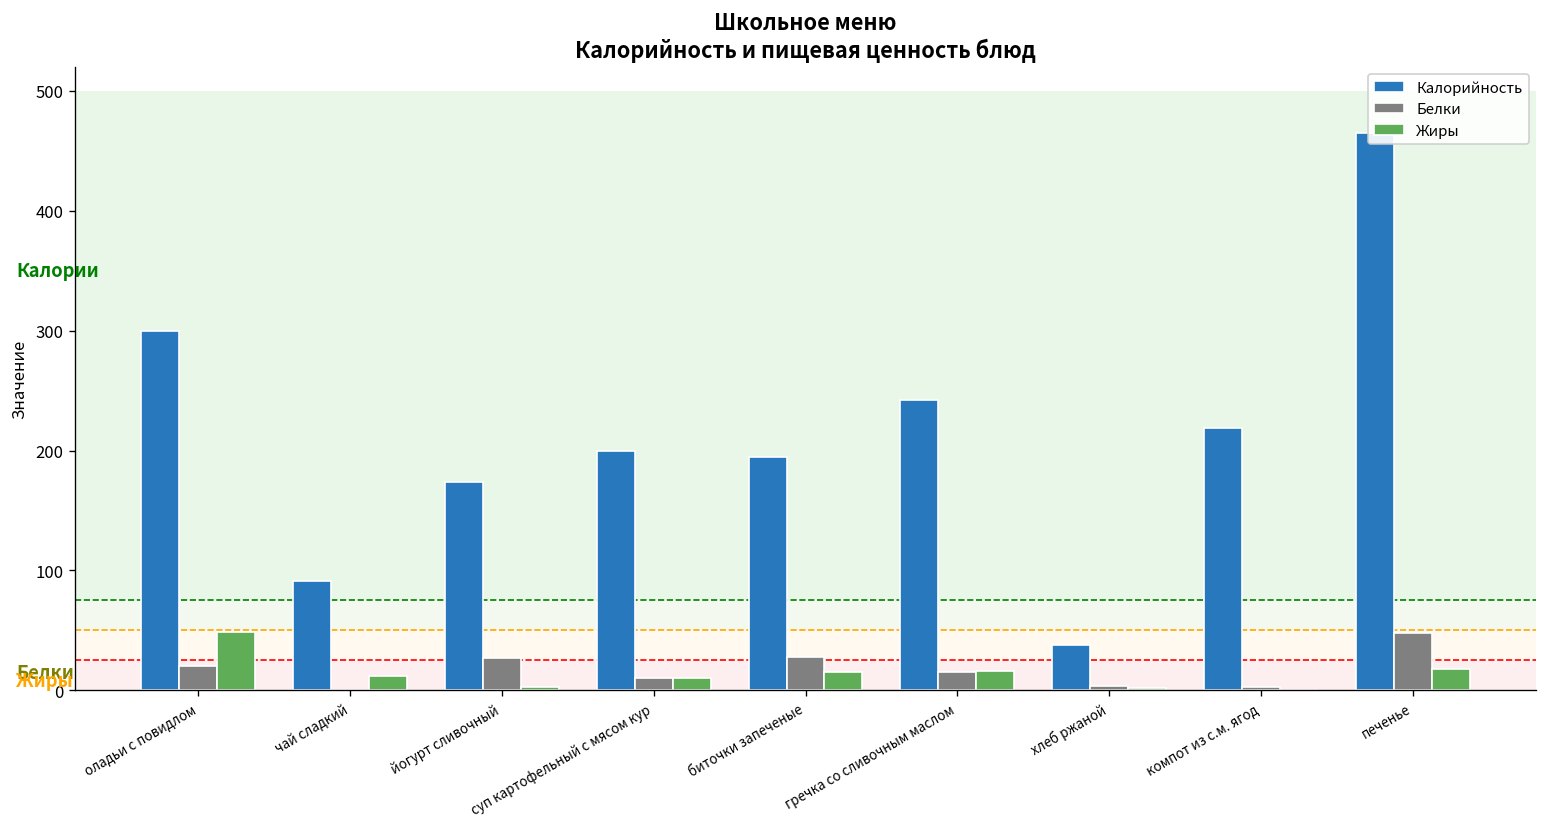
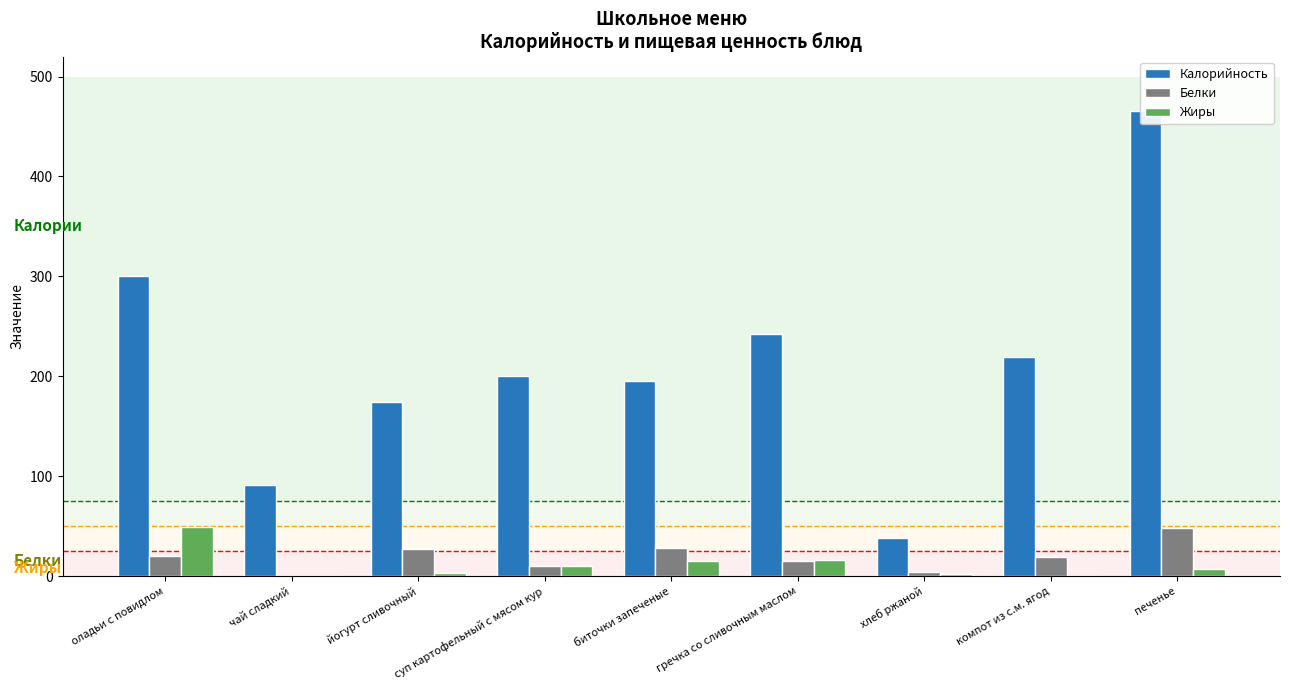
  {
    "Калорийность": {
      "оладьи с повидлом": 300,
      "чай сладкий": 90,
      "йогурт сливочный": 170,
      "суп картофельный с мясом кур": 200,
      "биточки запеченые": 200,
      "гречка со сливочным маслом": 240,
      "хлеб ржаной": 40,
      "компот из с.м. ягод": 220
    },
    "Белки": {
      "оладьи с повидлом": 20,
      "чай сладкий": 0,
      "йогурт сливочный": 30,
      "суп картофельный с мясом кур": 10,
      "биточки запеченые": 30,
      "гречка со сливочным маслом": 20,
      "хлеб ржаной": 0,
-     "компот из с.м. ягод": 0,
+     "компот из с.м. ягод": 20,
      "печенье": 50
    },
    "Жиры": {
      "оладьи с повидлом": 50,
-     "чай сладкий": 10,
+     "чай сладкий": 0,
      "йогурт сливочный": 0,
      "суп картофельный с мясом кур": 10,
      "биточки запеченые": 20,
      "гречка со сливочным маслом": 20,
      "компот из с.м. ягод": 0,
-     "печенье": 20
+     "печенье": 10
    }
  }
